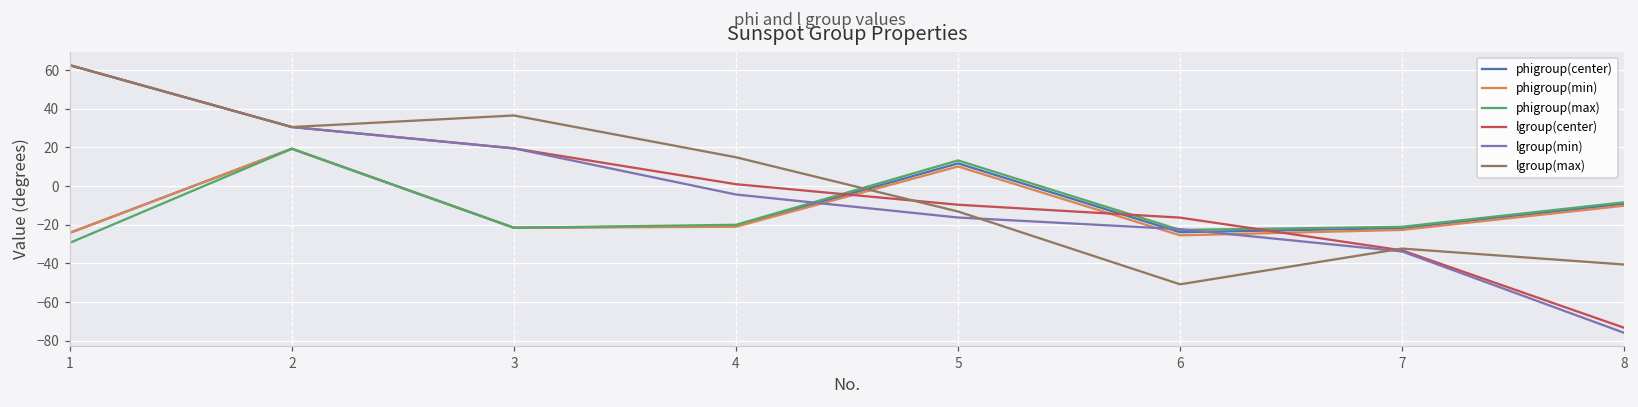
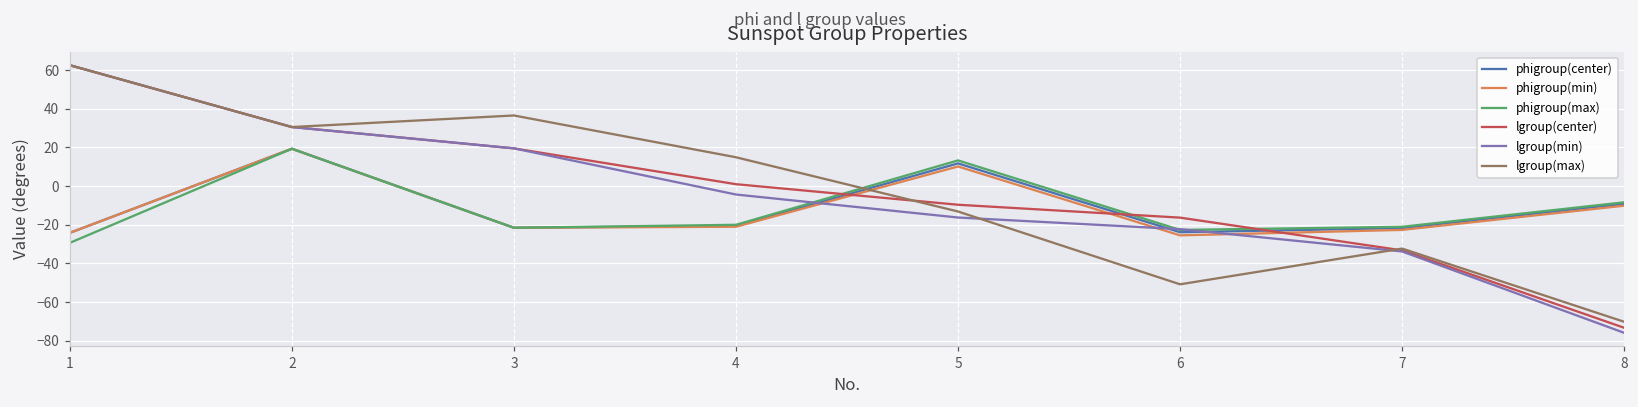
  {
    "phigroup(max)": {
      "1": -29,
      "5": 13
    },
    "lgroup(max)": {
      "3": 37,
      "4": 15,
      "5": -13,
      "6": -51,
-     "8": -41
+     "8": -70
    }
  }
